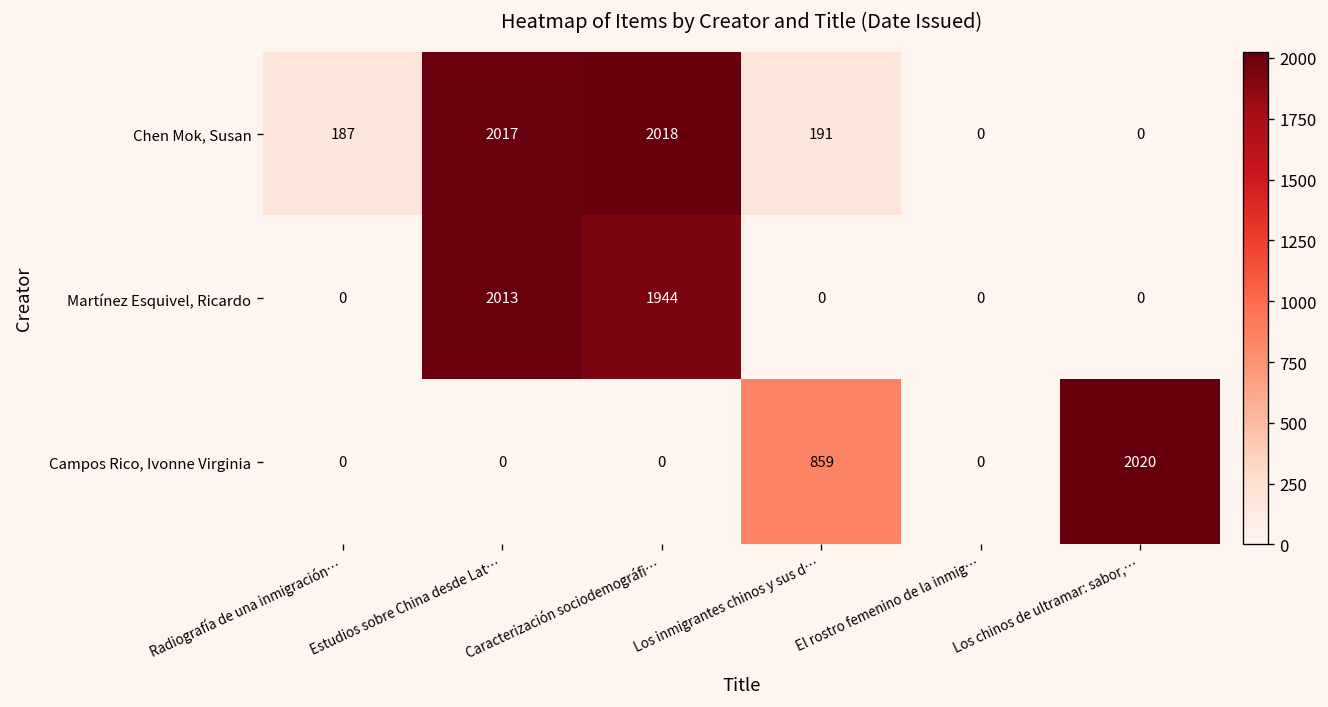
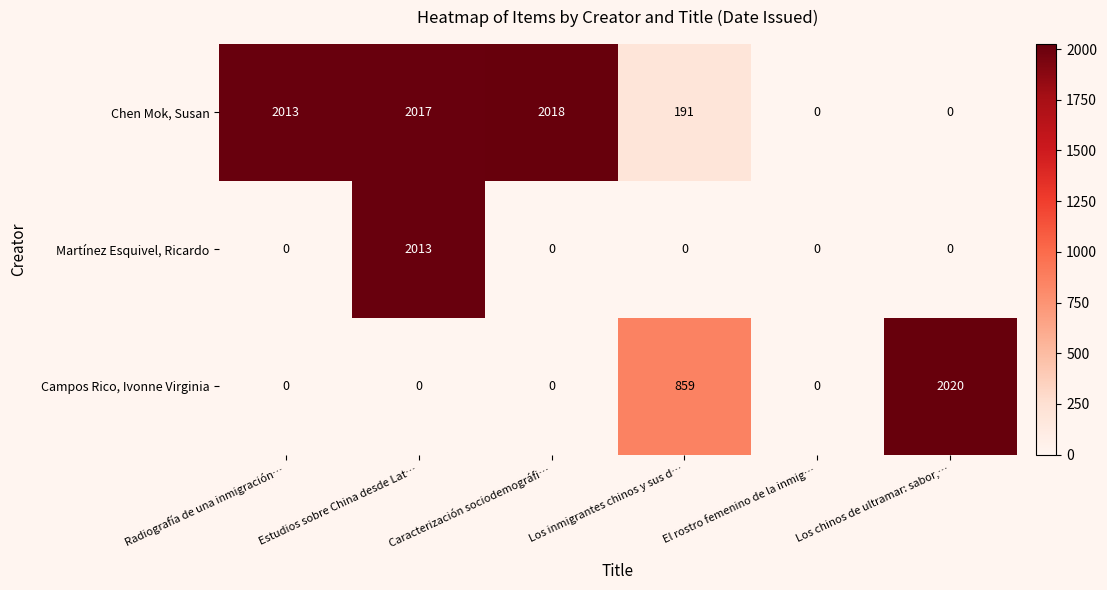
  {
    "Chen Mok, Susan": {
-     "Radiografía de una inmigración…": 187,
+     "Radiografía de una inmigración…": 2013,
      "Estudios sobre China desde Lat…": 2017,
      "Caracterización sociodemográfi…": 2018,
      "Los inmigrantes chinos y sus d…": 191,
      "El rostro femenino de la inmig…": 0,
      "Los chinos de ultramar: sabor,…": 0
    },
    "Martínez Esquivel, Ricardo": {
      "Radiografía de una inmigración…": 0,
      "Estudios sobre China desde Lat…": 2013,
-     "Caracterización sociodemográfi…": 1944,
+     "Caracterización sociodemográfi…": 0,
      "Los inmigrantes chinos y sus d…": 0,
      "El rostro femenino de la inmig…": 0,
      "Los chinos de ultramar: sabor,…": 0
    },
    "Campos Rico, Ivonne Virginia": {
      "Radiografía de una inmigración…": 0,
      "Estudios sobre China desde Lat…": 0,
      "Caracterización sociodemográfi…": 0,
      "Los inmigrantes chinos y sus d…": 859,
      "El rostro femenino de la inmig…": 0,
      "Los chinos de ultramar: sabor,…": 2020
    }
  }
